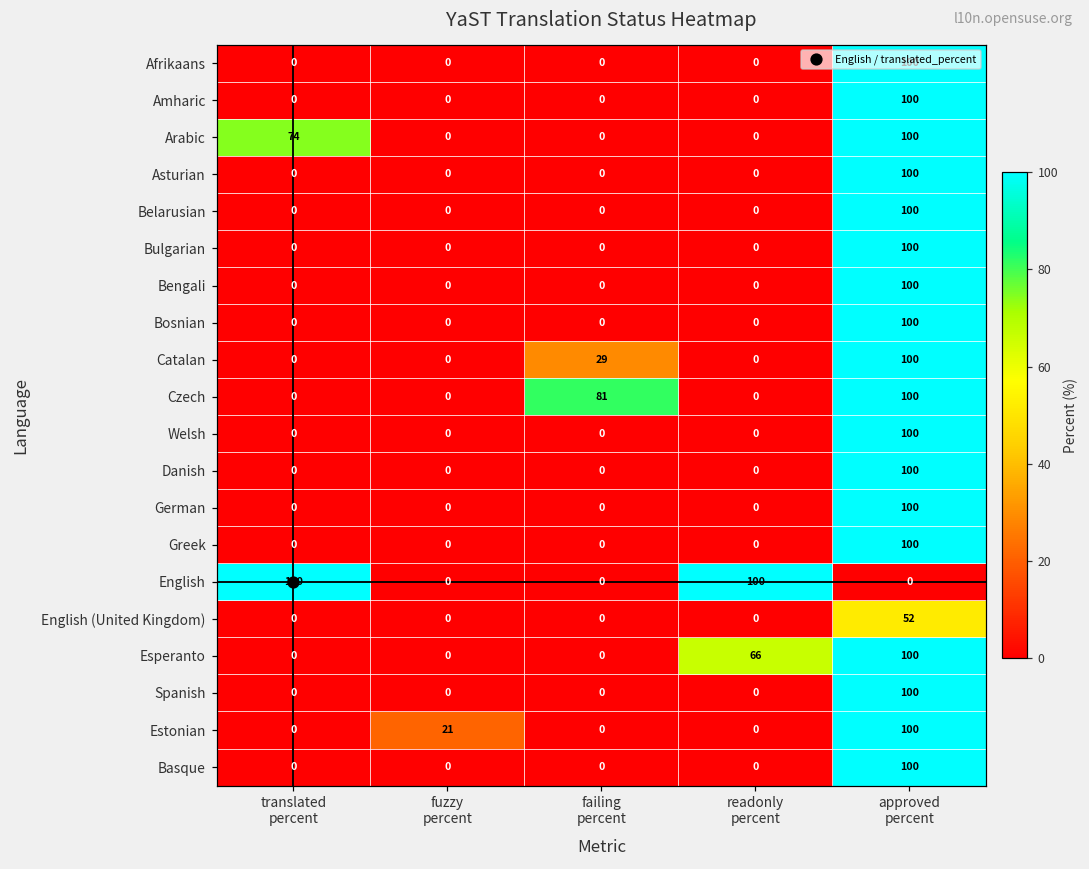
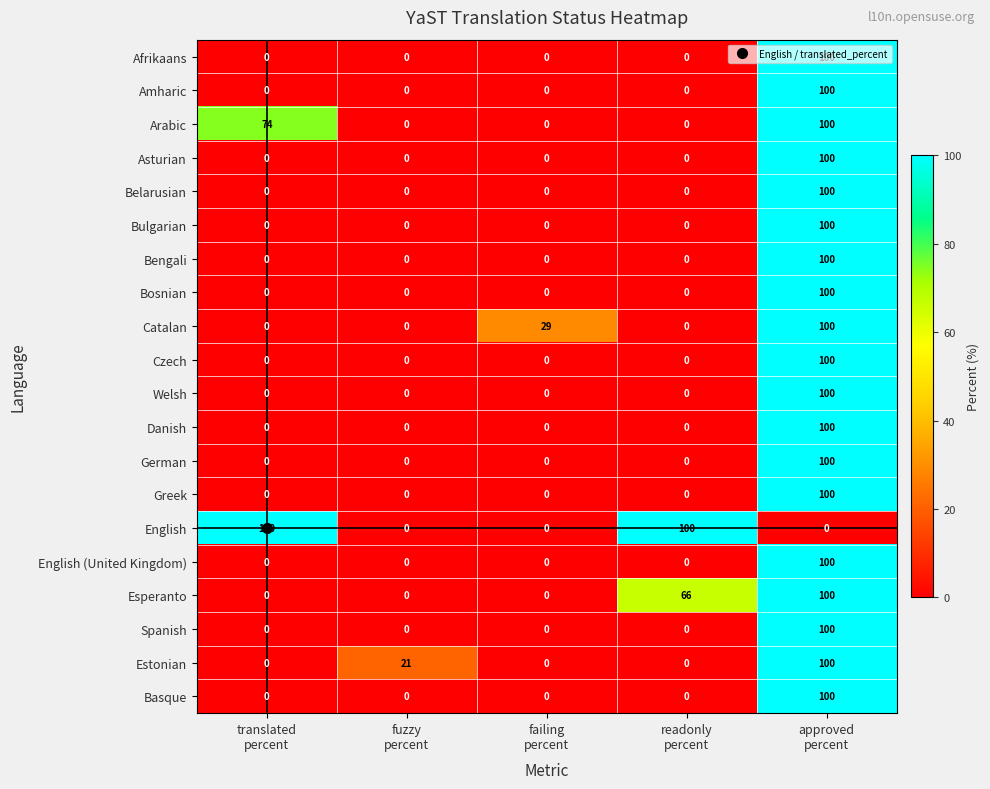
  {
    "Afrikaans": {
      "translated percent": 0,
      "fuzzy percent": 0,
      "failing percent": 0,
      "readonly percent": 0
    },
    "Amharic": {
      "translated percent": 0,
      "fuzzy percent": 0,
      "failing percent": 0,
      "readonly percent": 0,
      "approved percent": 100
    },
    "Arabic": {
      "translated percent": 74,
      "fuzzy percent": 0,
      "failing percent": 0,
      "readonly percent": 0,
      "approved percent": 100
    },
    "Asturian": {
      "translated percent": 0,
      "fuzzy percent": 0,
      "failing percent": 0,
      "readonly percent": 0,
      "approved percent": 100
    },
    "Belarusian": {
      "translated percent": 0,
      "fuzzy percent": 0,
      "failing percent": 0,
      "readonly percent": 0,
      "approved percent": 100
    },
    "Bulgarian": {
      "translated percent": 0,
      "fuzzy percent": 0,
      "failing percent": 0,
      "readonly percent": 0,
      "approved percent": 100
    },
    "Bengali": {
      "translated percent": 0,
      "fuzzy percent": 0,
      "failing percent": 0,
      "readonly percent": 0,
      "approved percent": 100
    },
    "Bosnian": {
      "translated percent": 0,
      "fuzzy percent": 0,
      "failing percent": 0,
      "readonly percent": 0,
      "approved percent": 100
    },
    "Catalan": {
      "translated percent": 0,
      "fuzzy percent": 0,
      "failing percent": 29,
      "readonly percent": 0,
      "approved percent": 100
    },
    "Czech": {
      "translated percent": 0,
      "fuzzy percent": 0,
-     "failing percent": 81,
+     "failing percent": 0,
      "readonly percent": 0,
      "approved percent": 100
    },
    "Welsh": {
      "translated percent": 0,
      "fuzzy percent": 0,
      "failing percent": 0,
      "readonly percent": 0,
      "approved percent": 100
    },
    "Danish": {
      "translated percent": 0,
      "fuzzy percent": 0,
      "failing percent": 0,
      "readonly percent": 0,
      "approved percent": 100
    },
    "German": {
      "translated percent": 0,
      "fuzzy percent": 0,
      "failing percent": 0,
      "readonly percent": 0,
      "approved percent": 100
    },
    "Greek": {
      "translated percent": 0,
      "fuzzy percent": 0,
      "failing percent": 0,
      "readonly percent": 0,
      "approved percent": 100
    },
    "English": {
      "fuzzy percent": 0,
      "failing percent": 0,
      "readonly percent": 100,
      "approved percent": 0
    },
    "English (United Kingdom)": {
      "translated percent": 0,
      "fuzzy percent": 0,
      "failing percent": 0,
      "readonly percent": 0,
-     "approved percent": 52
+     "approved percent": 100
    },
    "Esperanto": {
      "translated percent": 0,
      "fuzzy percent": 0,
      "failing percent": 0,
      "readonly percent": 66,
      "approved percent": 100
    },
    "Spanish": {
      "translated percent": 0,
      "fuzzy percent": 0,
      "failing percent": 0,
      "readonly percent": 0,
      "approved percent": 100
    },
    "Estonian": {
      "translated percent": 0,
      "fuzzy percent": 21,
      "failing percent": 0,
      "readonly percent": 0,
      "approved percent": 100
    },
    "Basque": {
      "translated percent": 0,
      "fuzzy percent": 0,
      "failing percent": 0,
      "readonly percent": 0,
      "approved percent": 100
    }
  }
